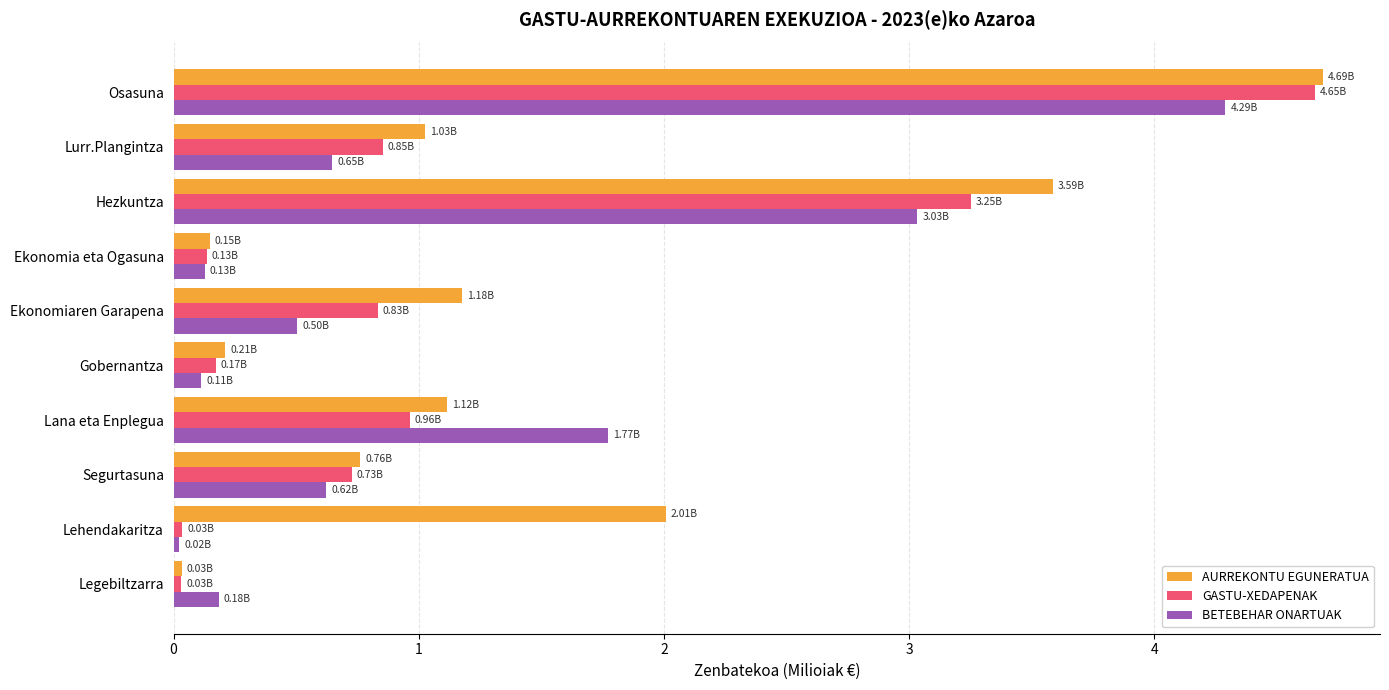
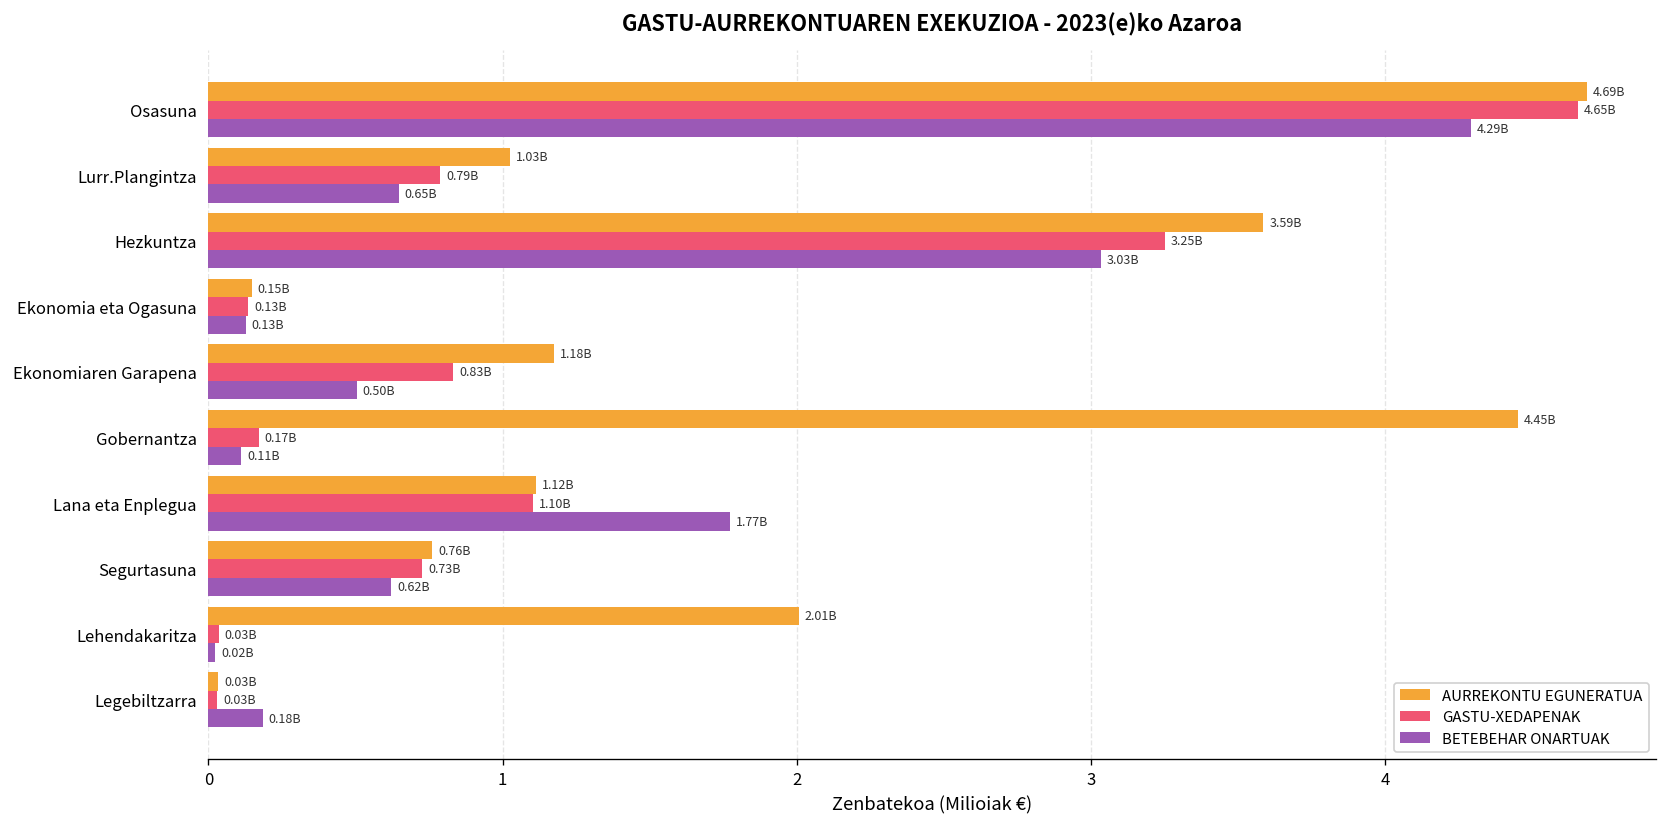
  {
    "AURREKONTU EGUNERATUA": {
      "Osasuna": "4.69B",
      "Lurr.Plangintza": "1.03B",
      "Hezkuntza": "3.59B",
      "Ekonomia eta Ogasuna": "0.15B",
      "Ekonomiaren Garapena": "1.18B",
-     "Gobernantza": "0.21B",
+     "Gobernantza": "4.45B",
      "Lana eta Enplegua": "1.12B",
      "Segurtasuna": "0.76B",
      "Lehendakaritza": "2.01B",
      "Legebiltzarra": "0.03B"
    },
    "GASTU-XEDAPENAK": {
      "Osasuna": "4.65B",
-     "Lurr.Plangintza": "0.85B",
+     "Lurr.Plangintza": "0.79B",
      "Hezkuntza": "3.25B",
      "Ekonomia eta Ogasuna": "0.13B",
      "Ekonomiaren Garapena": "0.83B",
      "Gobernantza": "0.17B",
-     "Lana eta Enplegua": "0.96B",
+     "Lana eta Enplegua": "1.10B",
      "Segurtasuna": "0.73B",
      "Lehendakaritza": "0.03B",
      "Legebiltzarra": "0.03B"
    },
    "BETEBEHAR ONARTUAK": {
      "Osasuna": "4.29B",
      "Lurr.Plangintza": "0.65B",
      "Hezkuntza": "3.03B",
      "Ekonomia eta Ogasuna": "0.13B",
      "Ekonomiaren Garapena": "0.50B",
      "Gobernantza": "0.11B",
      "Lana eta Enplegua": "1.77B",
      "Segurtasuna": "0.62B",
      "Lehendakaritza": "0.02B",
      "Legebiltzarra": "0.18B"
    }
  }
